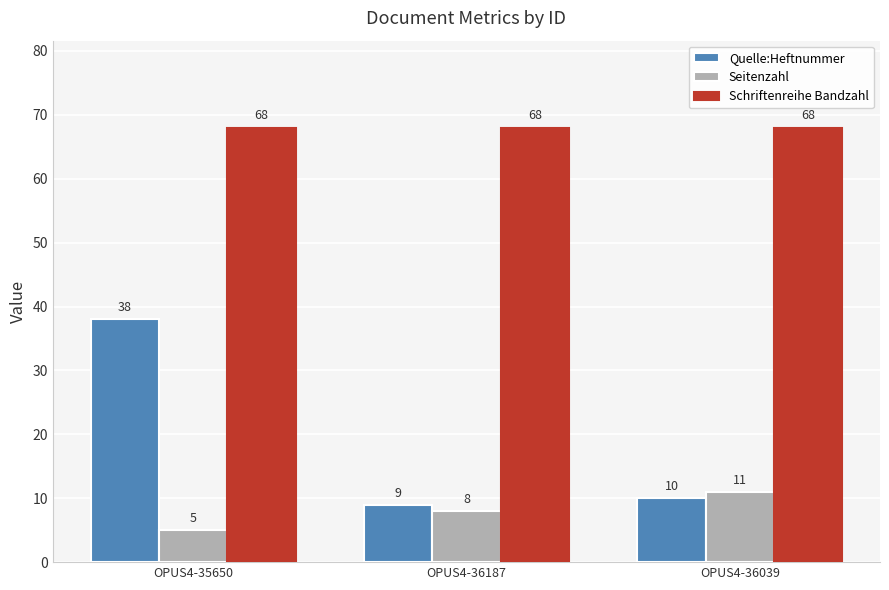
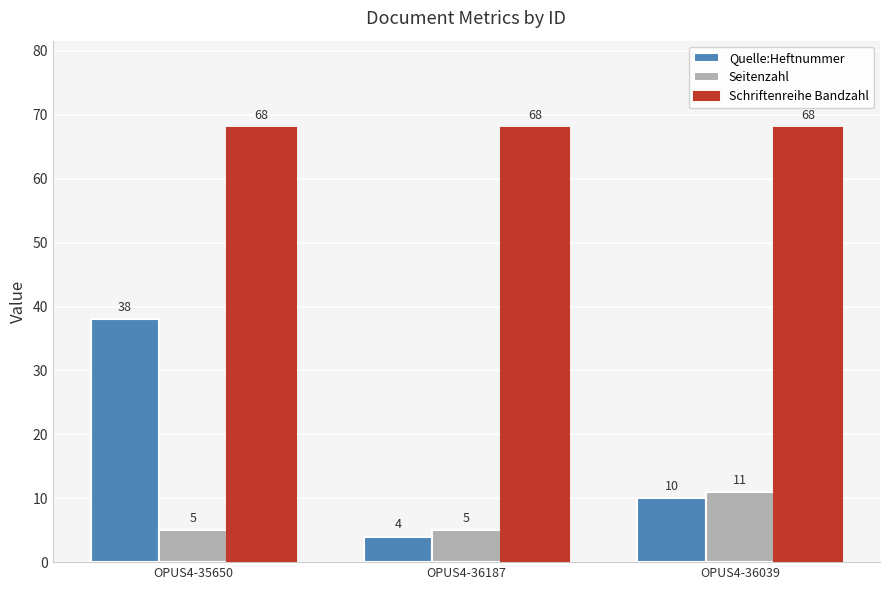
  {
    "Quelle:Heftnummer": {
      "OPUS4-35650": 38,
-     "OPUS4-36187": 9,
+     "OPUS4-36187": 4,
      "OPUS4-36039": 10
    },
    "Seitenzahl": {
      "OPUS4-35650": 5,
-     "OPUS4-36187": 8,
+     "OPUS4-36187": 5,
      "OPUS4-36039": 11
    },
    "Schriftenreihe Bandzahl": {
      "OPUS4-35650": 68,
      "OPUS4-36187": 68,
      "OPUS4-36039": 68
    }
  }
